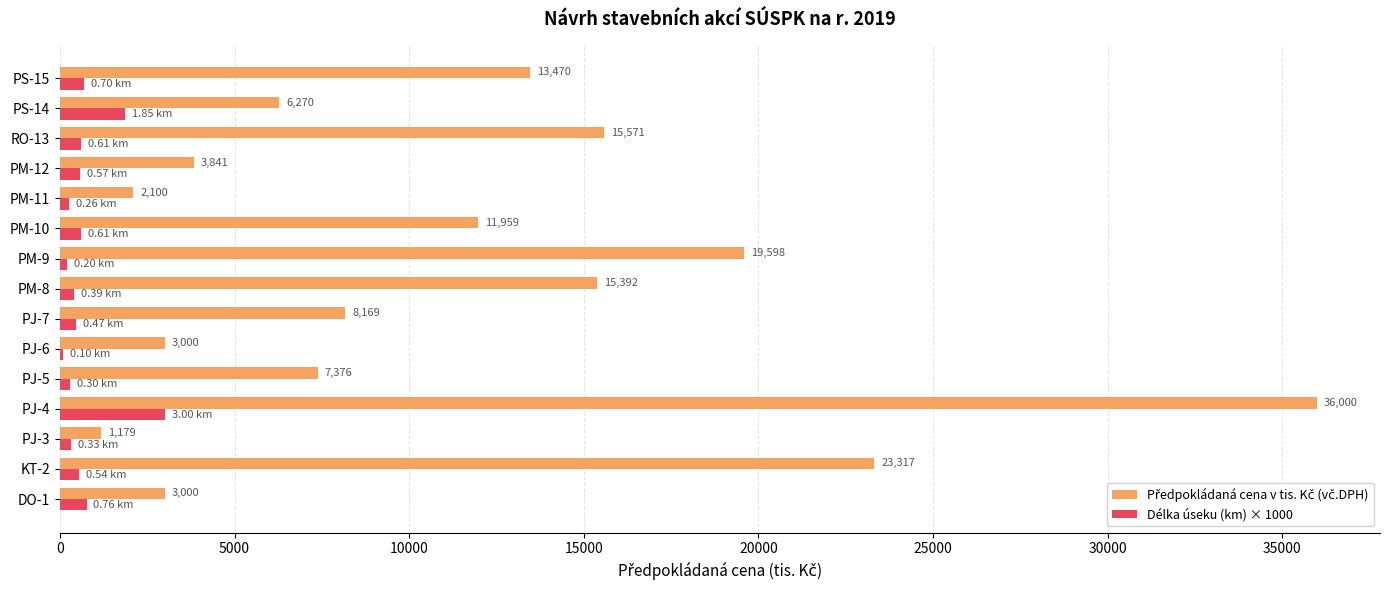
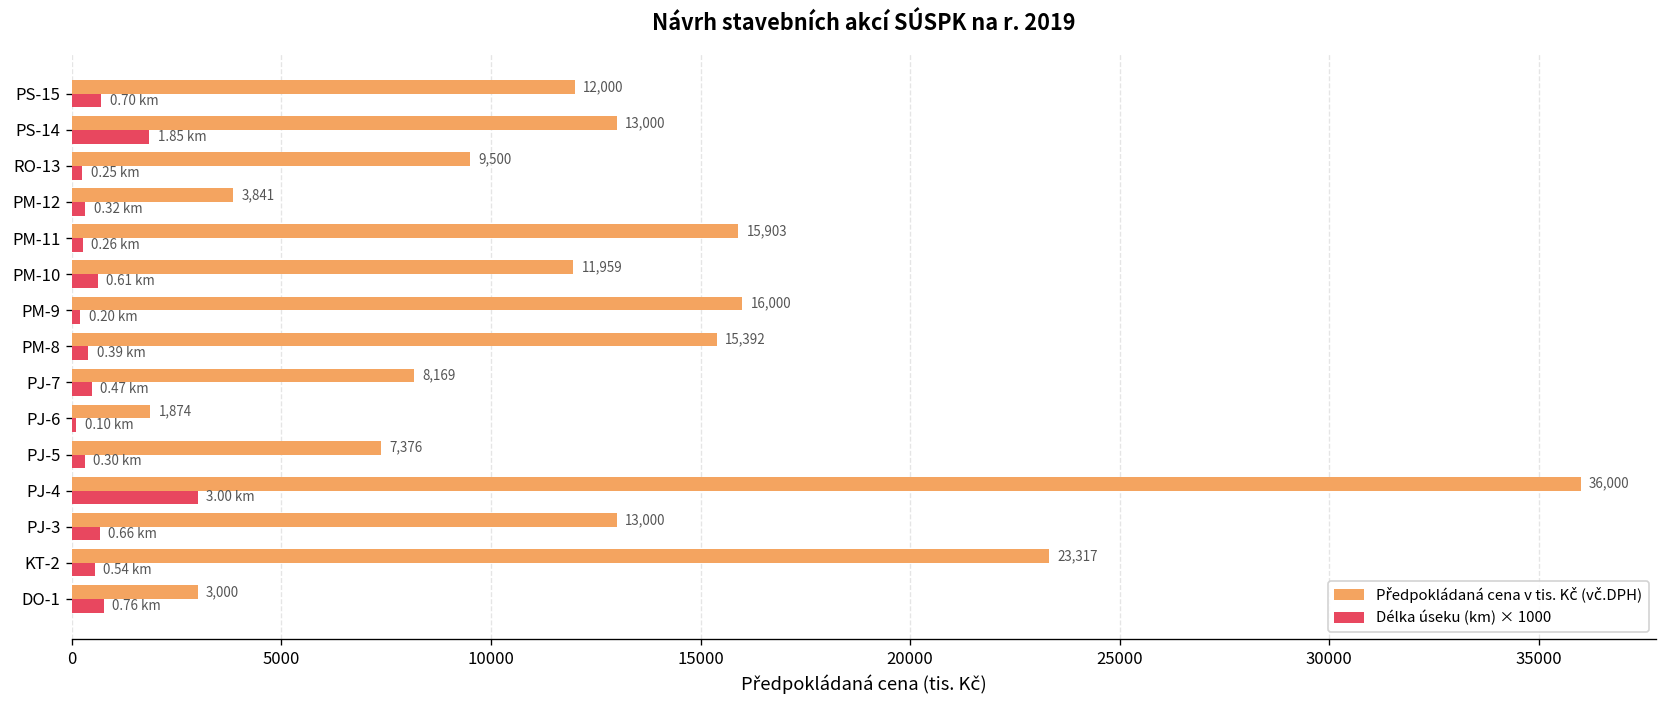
  {
    "Předpokládaná cena v tis. Kč (vč.DPH)": {
-     "PS-15": "13,470",
-     "PS-14": "6,270",
-     "RO-13": "15,571",
+     "PS-15": "12,000",
+     "PS-14": "13,000",
+     "RO-13": "9,500",
      "PM-12": "3,841",
-     "PM-11": "2,100",
+     "PM-11": "15,903",
      "PM-10": "11,959",
-     "PM-9": "19,598",
+     "PM-9": "16,000",
      "PM-8": "15,392",
      "PJ-7": "8,169",
-     "PJ-6": "3,000",
+     "PJ-6": "1,874",
      "PJ-5": "7,376",
      "PJ-4": "36,000",
-     "PJ-3": "1,179",
+     "PJ-3": "13,000",
      "KT-2": "23,317",
      "DO-1": "3,000"
    },
    "Délka úseku (km) × 1000": {
-     "RO-13": "0.61",
-     "PM-12": "0.57",
-     "PJ-3": "0.33"
+     "RO-13": "0.25",
+     "PM-12": "0.32",
+     "PJ-3": "0.66"
    }
  }
